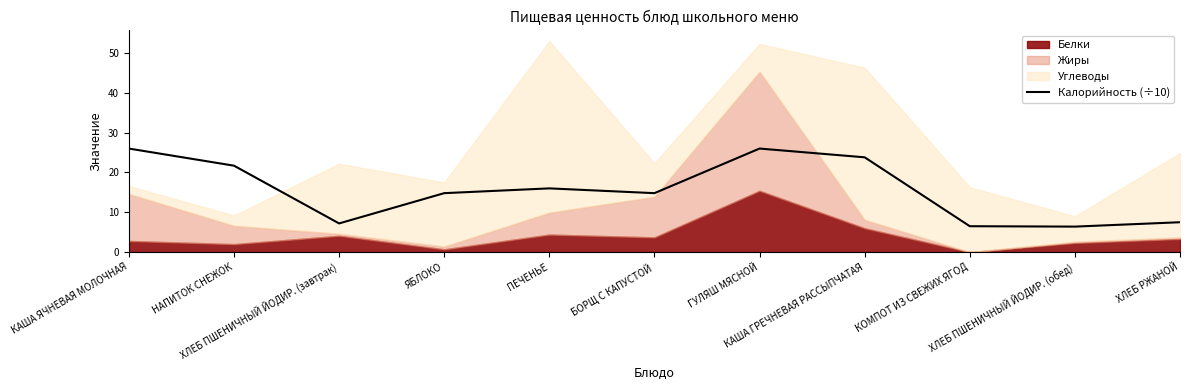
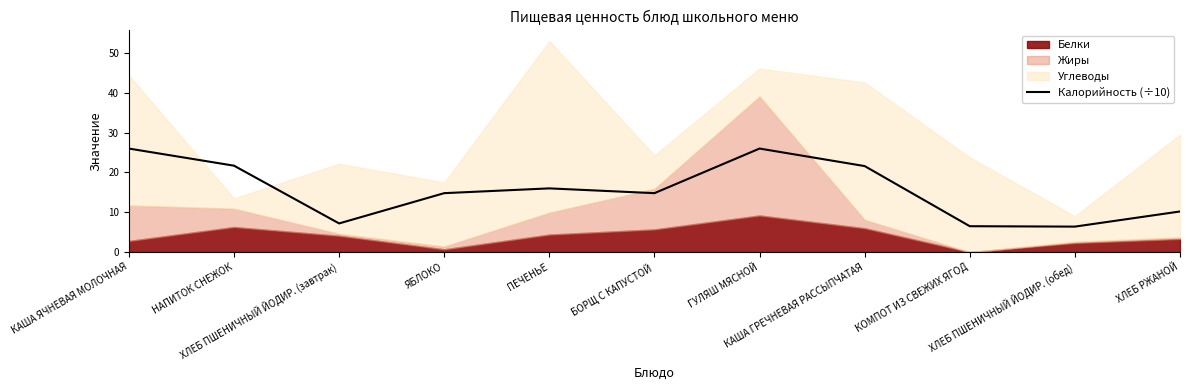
  {
    "Калорийность (÷10)": {
      "КАША ЯЧНЕВАЯ МОЛОЧНАЯ": 26,
      "НАПИТОК СНЕЖОК": 22,
      "ХЛЕБ ПШЕНИЧНЫЙ ЙОДИР. (завтрак)": 7,
      "ЯБЛОКО": 15,
      "ПЕЧЕНЬЕ": 16,
      "БОРЩ С КАПУСТОЙ": 15,
      "ГУЛЯШ МЯСНОЙ": 26,
-     "КАША ГРЕЧНЕВАЯ РАССЫПЧАТАЯ": 24,
+     "КАША ГРЕЧНЕВАЯ РАССЫПЧАТАЯ": 22,
      "КОМПОТ ИЗ СВЕЖИХ ЯГОД": 7,
      "ХЛЕБ ПШЕНИЧНЫЙ ЙОДИР. (обед)": 6,
-     "ХЛЕБ РЖАНОЙ": 8
+     "ХЛЕБ РЖАНОЙ": 10
    },
    "Белки": {
      "КАША ЯЧНЕВАЯ МОЛОЧНАЯ": 3,
-     "НАПИТОК СНЕЖОК": 2,
+     "НАПИТОК СНЕЖОК": 6,
      "ЯБЛОКО": 1,
      "ПЕЧЕНЬЕ": 4,
-     "БОРЩ С КАПУСТОЙ": 4,
-     "ГУЛЯШ МЯСНОЙ": 15,
+     "БОРЩ С КАПУСТОЙ": 6,
+     "ГУЛЯШ МЯСНОЙ": 9,
      "КАША ГРЕЧНЕВАЯ РАССЫПЧАТАЯ": 6
    },
    "Жиры": {
-     "КАША ЯЧНЕВАЯ МОЛОЧНАЯ": 12,
+     "КАША ЯЧНЕВАЯ МОЛОЧНАЯ": 9,
      "НАПИТОК СНЕЖОК": 5,
      "ЯБЛОКО": 1,
      "ПЕЧЕНЬЕ": 6,
      "БОРЩ С КАПУСТОЙ": 10,
      "ГУЛЯШ МЯСНОЙ": 30,
      "КАША ГРЕЧНЕВАЯ РАССЫПЧАТАЯ": 2
    },
    "Углеводы": {
-     "КАША ЯЧНЕВАЯ МОЛОЧНАЯ": 2,
+     "КАША ЯЧНЕВАЯ МОЛОЧНАЯ": 33,
      "НАПИТОК СНЕЖОК": 3,
      "ХЛЕБ ПШЕНИЧНЫЙ ЙОДИР. (завтрак)": 18,
      "ЯБЛОКО": 16,
      "ПЕЧЕНЬЕ": 43,
      "БОРЩ С КАПУСТОЙ": 8,
      "ГУЛЯШ МЯСНОЙ": 7,
-     "КАША ГРЕЧНЕВАЯ РАССЫПЧАТАЯ": 38,
-     "КОМПОТ ИЗ СВЕЖИХ ЯГОД": 16,
+     "КАША ГРЕЧНЕВАЯ РАССЫПЧАТАЯ": 35,
+     "КОМПОТ ИЗ СВЕЖИХ ЯГОД": 24,
      "ХЛЕБ ПШЕНИЧНЫЙ ЙОДИР. (обед)": 6,
-     "ХЛЕБ РЖАНОЙ": 21
+     "ХЛЕБ РЖАНОЙ": 26
    }
  }
